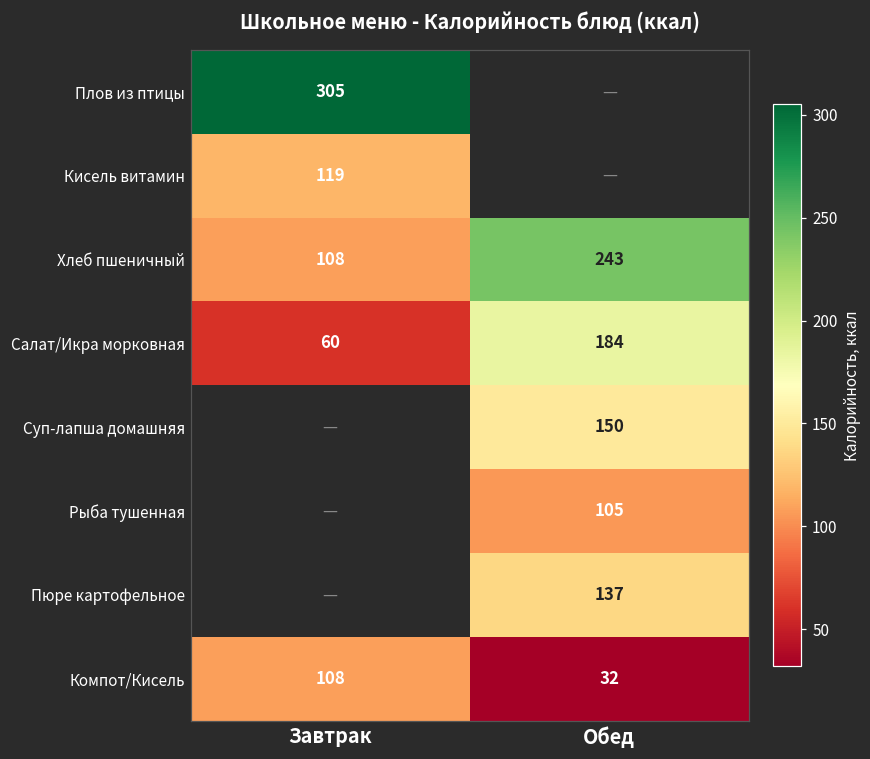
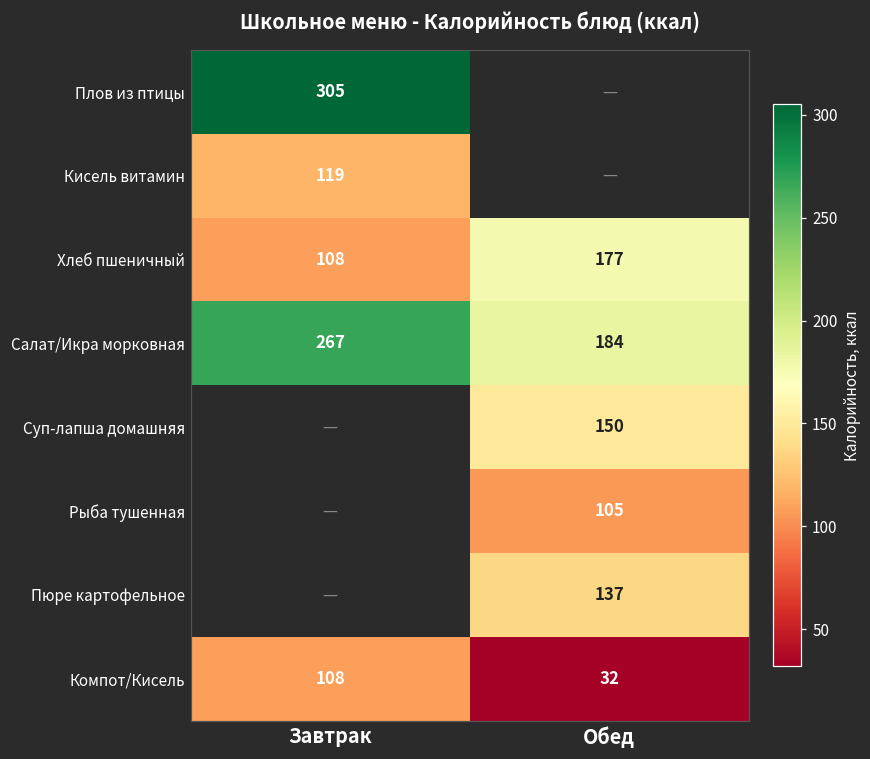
  {
    "Плов из птицы": {
      "Завтрак": 305
    },
    "Кисель витамин": {
      "Завтрак": 119
    },
    "Хлеб пшеничный": {
      "Завтрак": 108,
-     "Обед": 243
+     "Обед": 177
    },
    "Салат/Икра морковная": {
-     "Завтрак": 60,
+     "Завтрак": 267,
      "Обед": 184
    },
    "Суп-лапша домашняя": {
      "Обед": 150
    },
    "Рыба тушенная": {
      "Обед": 105
    },
    "Пюре картофельное": {
      "Обед": 137
    },
    "Компот/Кисель": {
      "Завтрак": 108,
      "Обед": 32
    }
  }
